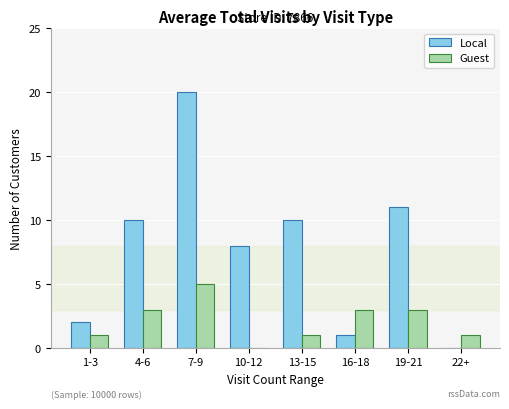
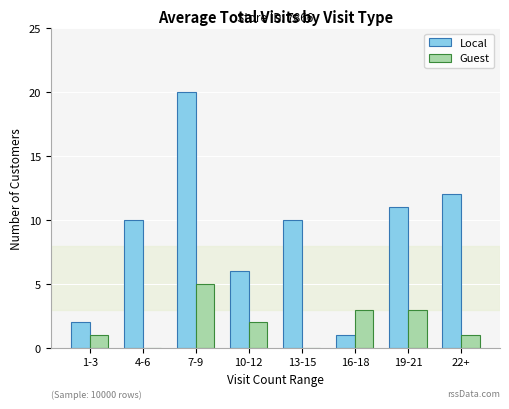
  {
    "Local": {
      "1-3": 2,
      "4-6": 10,
      "7-9": 20,
-     "10-12": 8,
+     "10-12": 6,
      "13-15": 10,
      "16-18": 1,
      "19-21": 11,
-     "22+": 0
+     "22+": 12
    },
    "Guest": {
      "1-3": 1,
-     "4-6": 3,
+     "4-6": 0,
      "7-9": 5,
-     "10-12": 0,
-     "13-15": 1,
+     "10-12": 2,
+     "13-15": 0,
      "16-18": 3,
      "19-21": 3,
      "22+": 1
    }
  }
